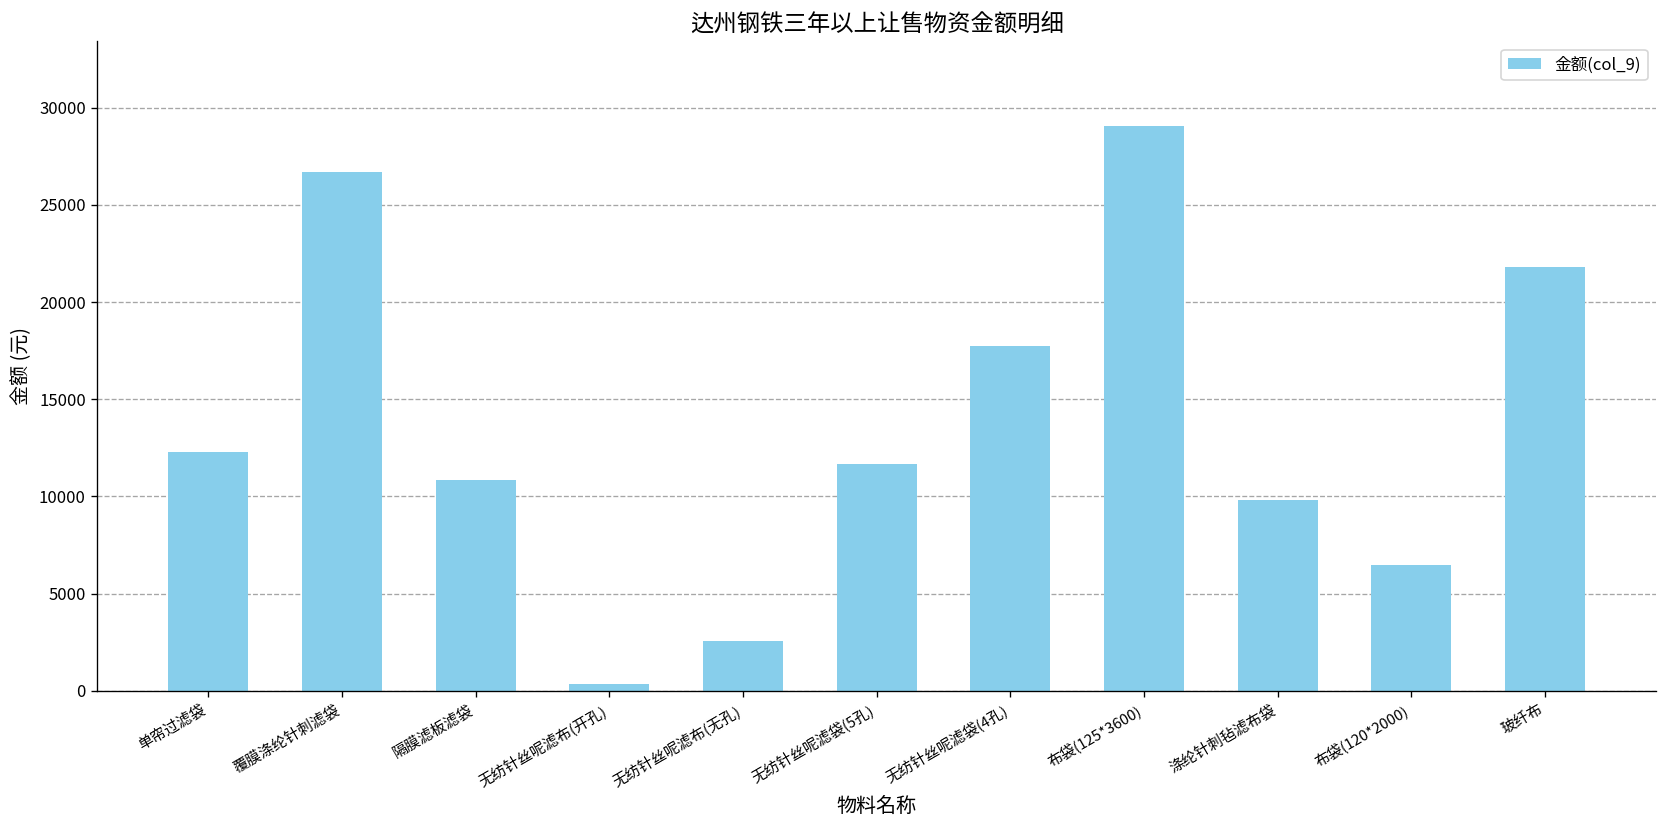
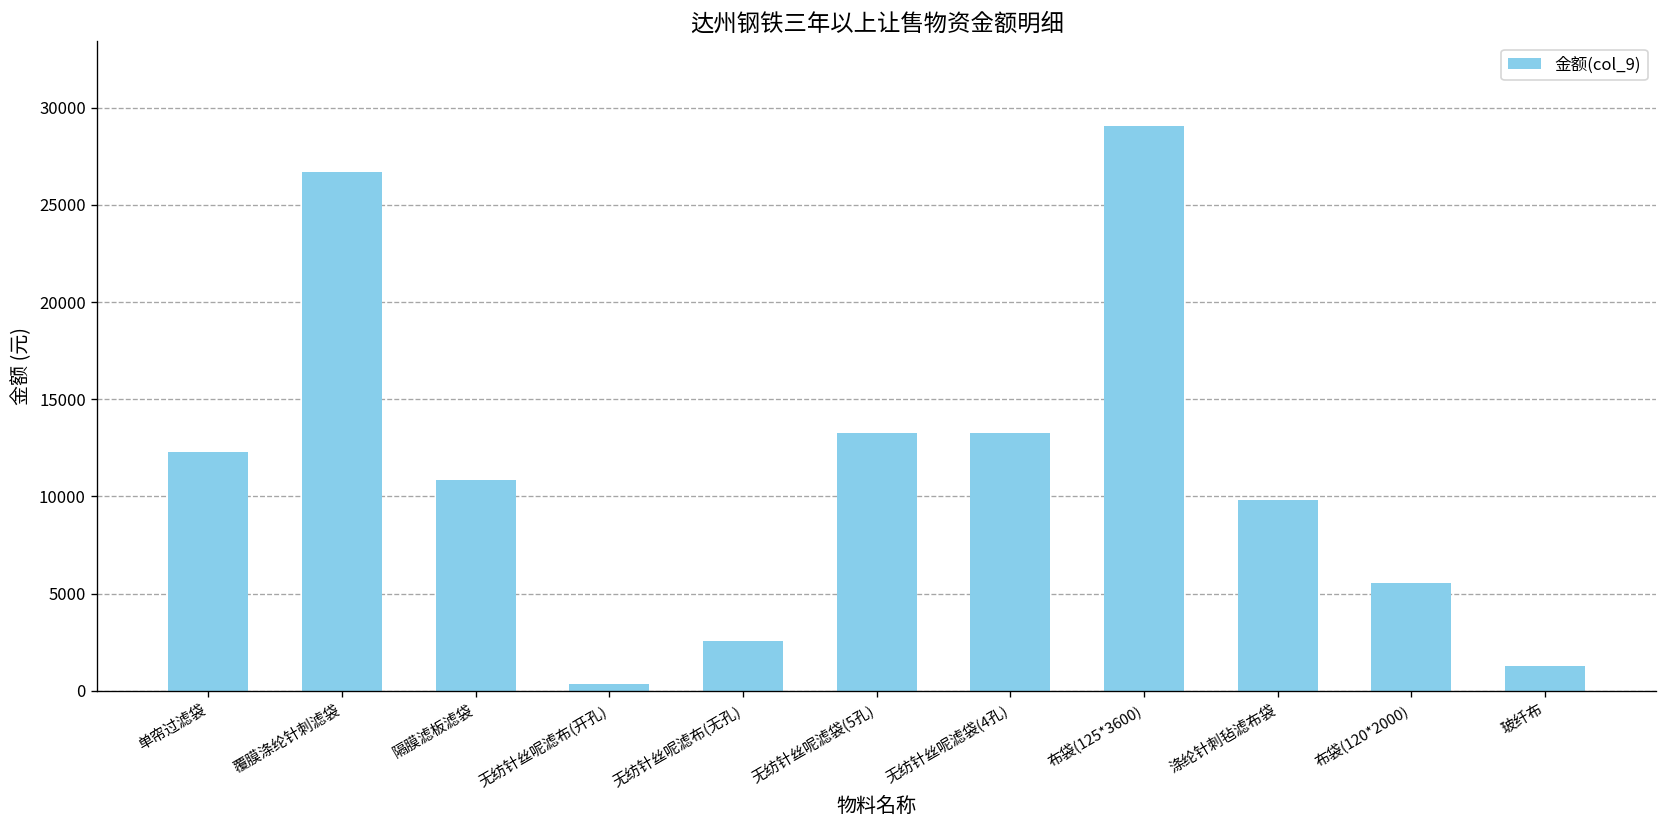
  {
    "单帘过滤袋": 12300,
    "覆膜涤纶针刺滤袋": 26700,
    "隔膜滤板滤袋": 10800,
    "无纺针丝呢滤布(开孔)": 300,
    "无纺针丝呢滤布(无孔)": 2600,
-   "无纺针丝呢滤袋(5孔)": 11700,
-   "无纺针丝呢滤袋(4孔)": 17700,
+   "无纺针丝呢滤袋(5孔)": 13200,
+   "无纺针丝呢滤袋(4孔)": 13200,
    "布袋(125*3600)": 29100,
    "涤纶针刺毡滤布袋": 9800,
-   "布袋(120*2000)": 6500,
-   "玻纤布": 21800
+   "布袋(120*2000)": 5500,
+   "玻纤布": 1300
  }
